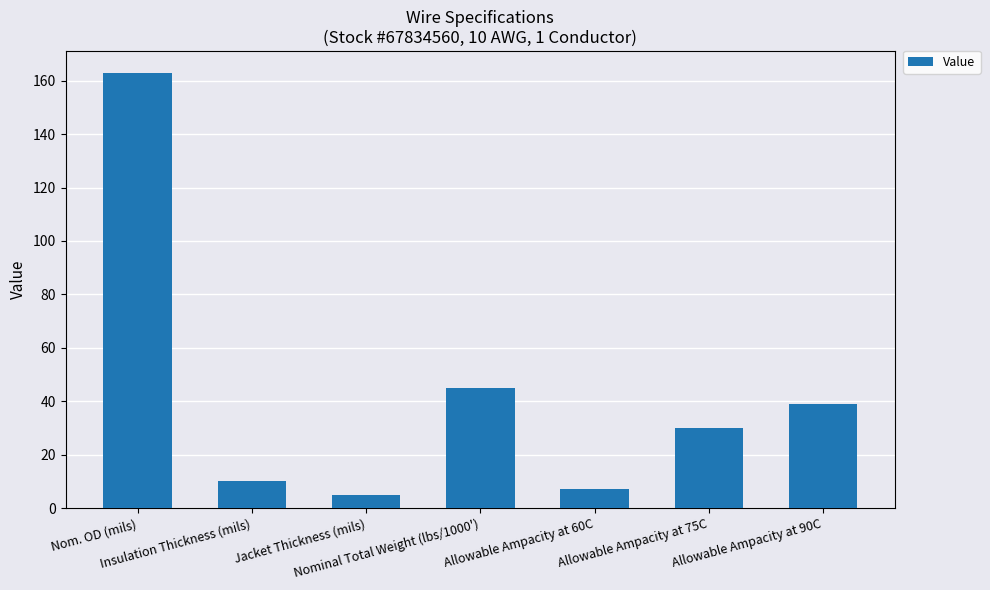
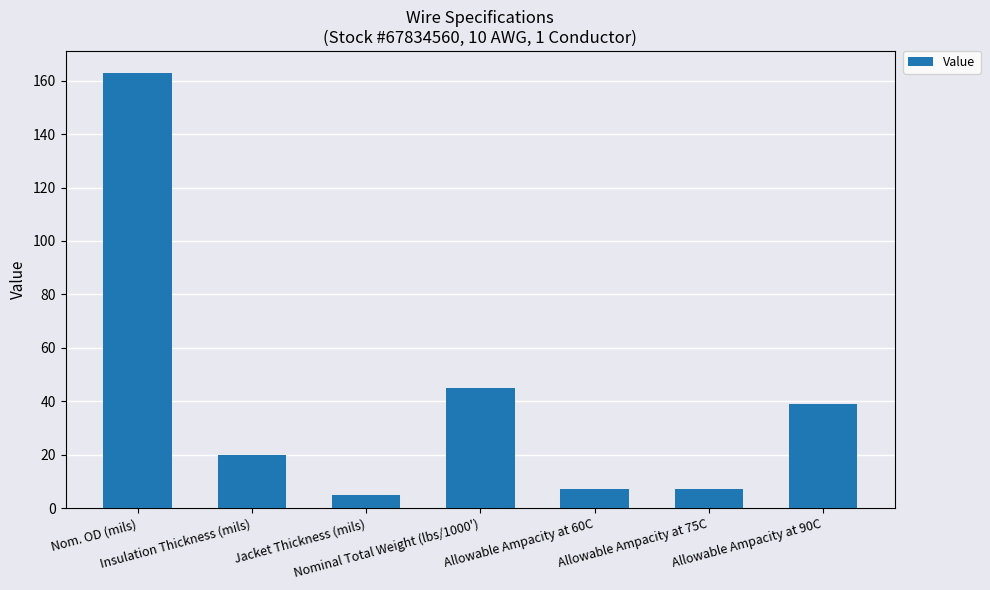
  {
    "Nom. OD (mils)": 163,
-   "Insulation Thickness (mils)": 10,
+   "Insulation Thickness (mils)": 20,
    "Jacket Thickness (mils)": 5,
    "Nominal Total Weight (lbs/1000')": 45,
    "Allowable Ampacity at 60C": 7,
-   "Allowable Ampacity at 75C": 30,
+   "Allowable Ampacity at 75C": 7,
    "Allowable Ampacity at 90C": 39
  }
